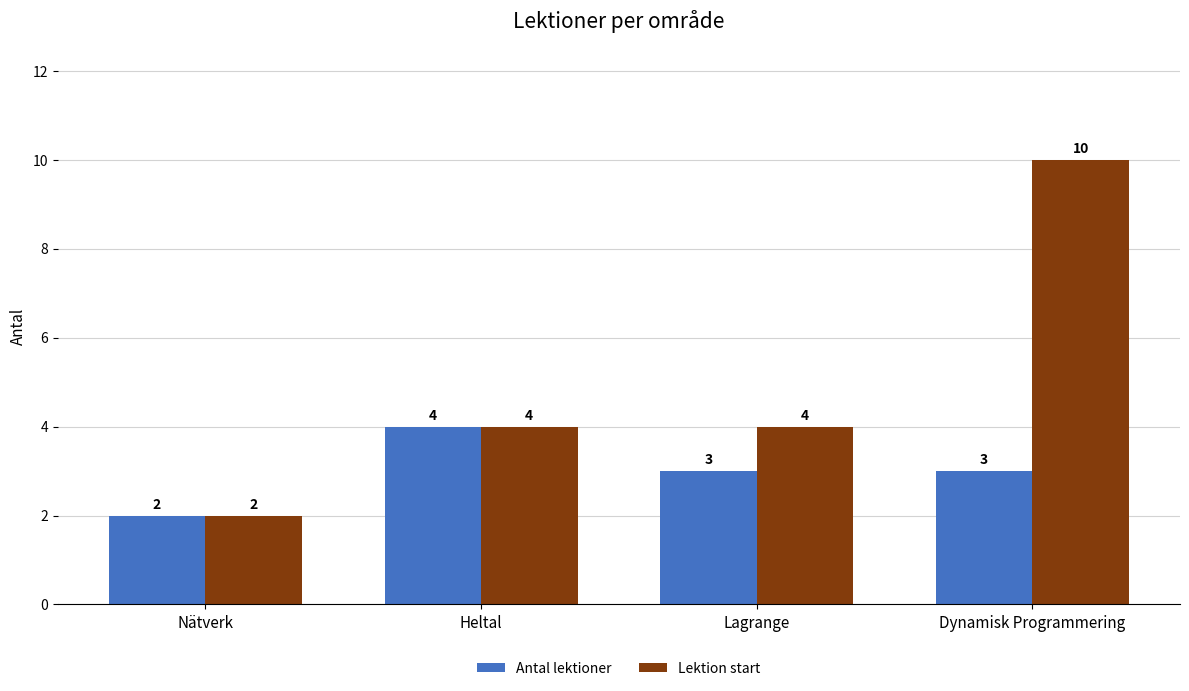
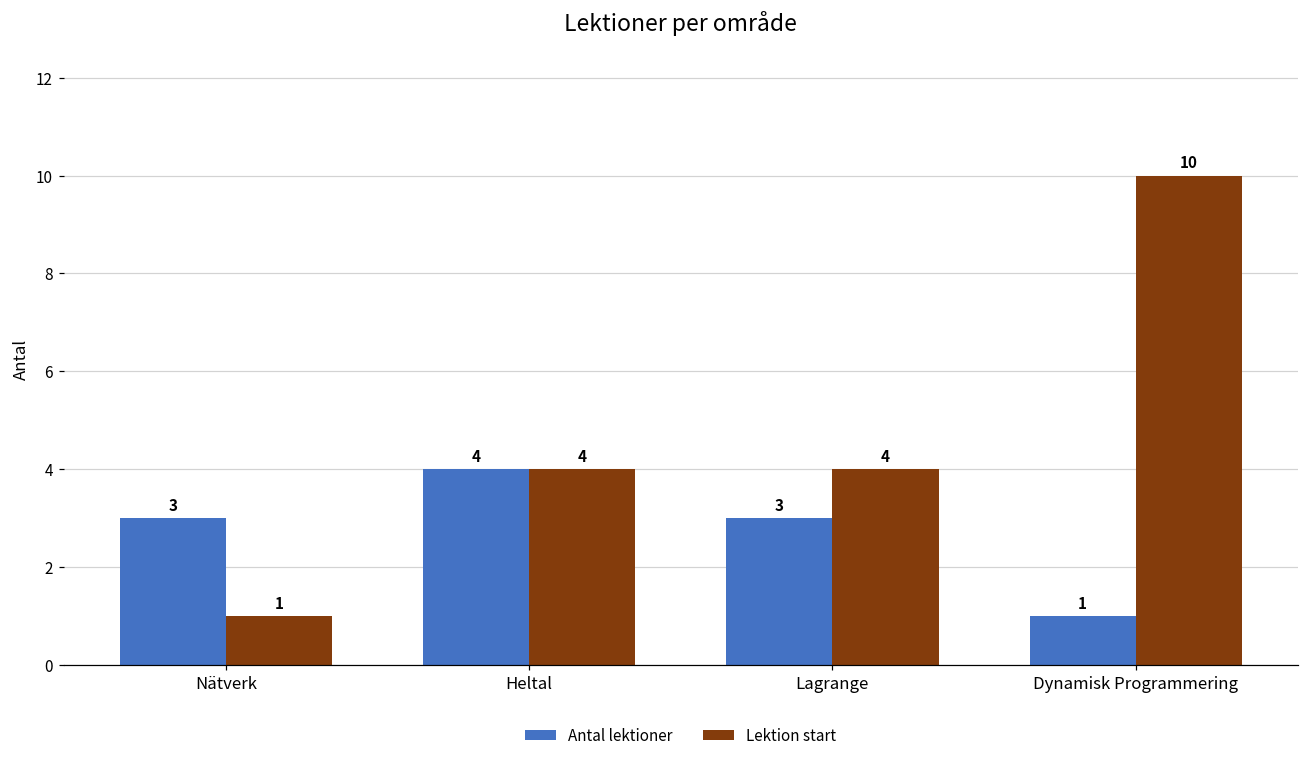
  {
    "Antal lektioner": {
-     "Nätverk": 2,
+     "Nätverk": 3,
      "Heltal": 4,
      "Lagrange": 3,
-     "Dynamisk Programmering": 3
+     "Dynamisk Programmering": 1
    },
    "Lektion start": {
-     "Nätverk": 2,
+     "Nätverk": 1,
      "Heltal": 4,
      "Lagrange": 4,
      "Dynamisk Programmering": 10
    }
  }
